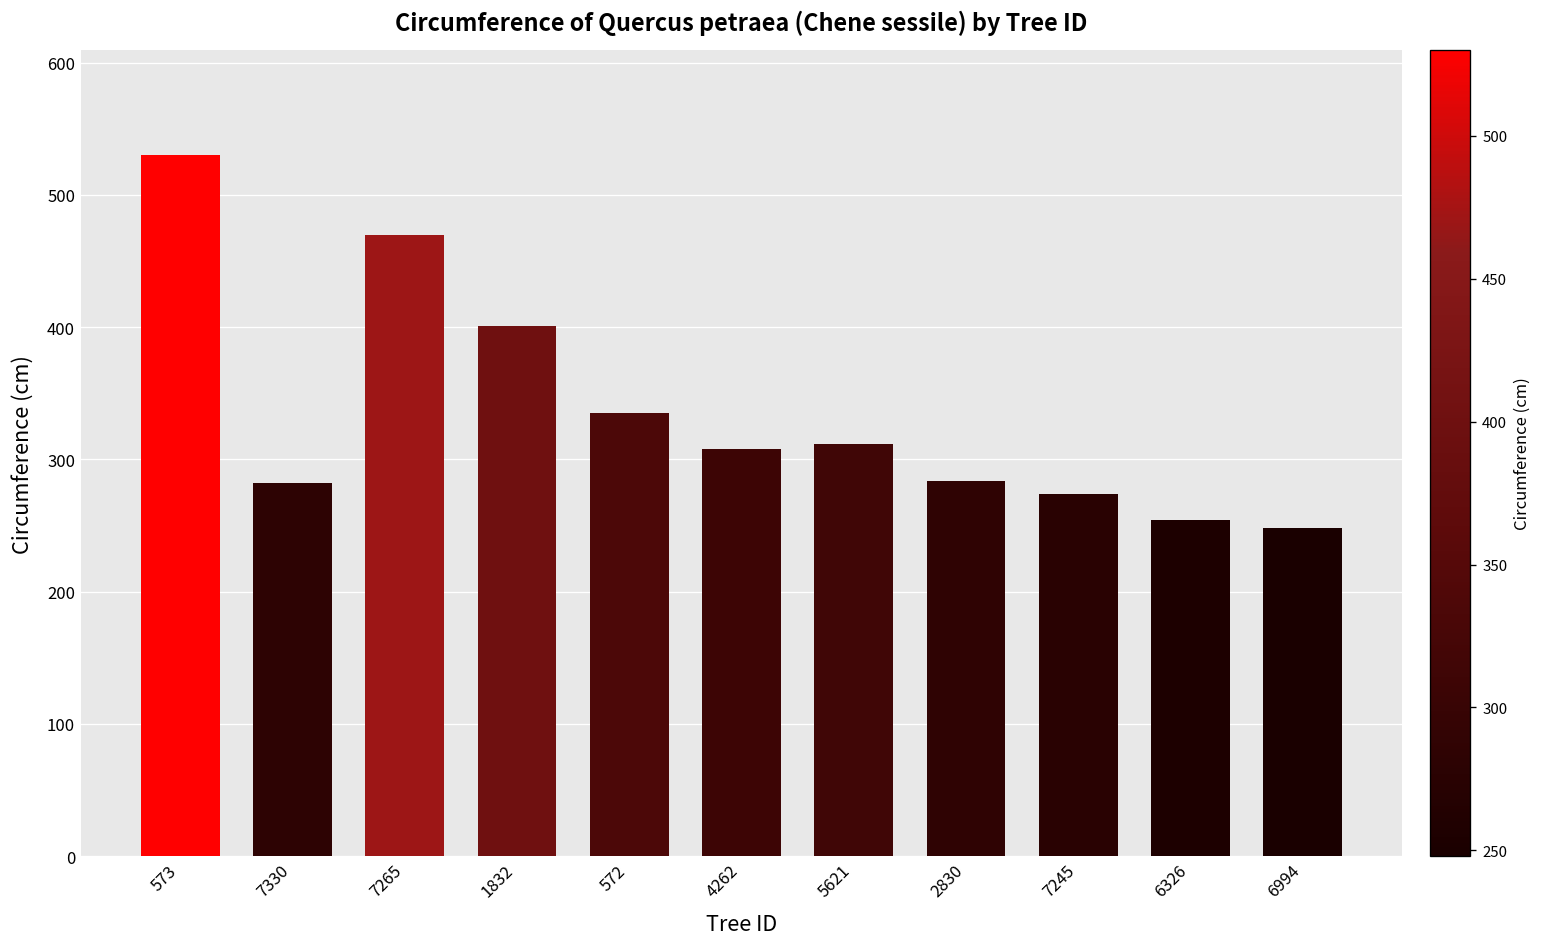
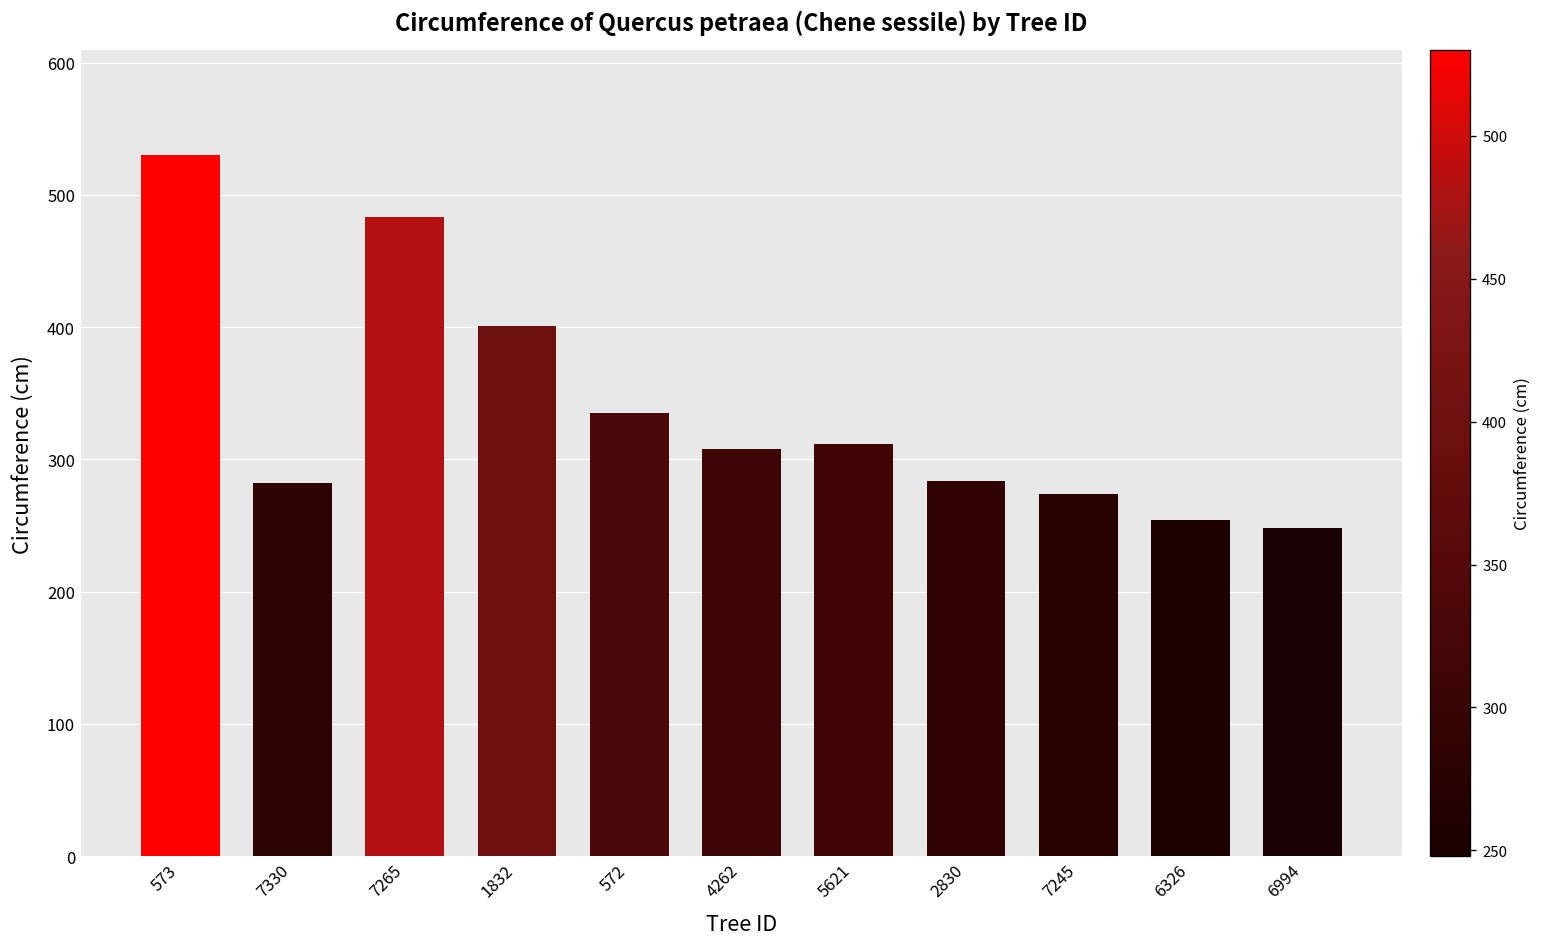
  {
    "573": 530,
    "7330": 282,
-   "7265": 470,
+   "7265": 483,
    "1832": 401,
    "572": 335,
    "4262": 308,
    "5621": 312,
    "2830": 284,
    "7245": 274,
    "6326": 254,
    "6994": 248
  }
